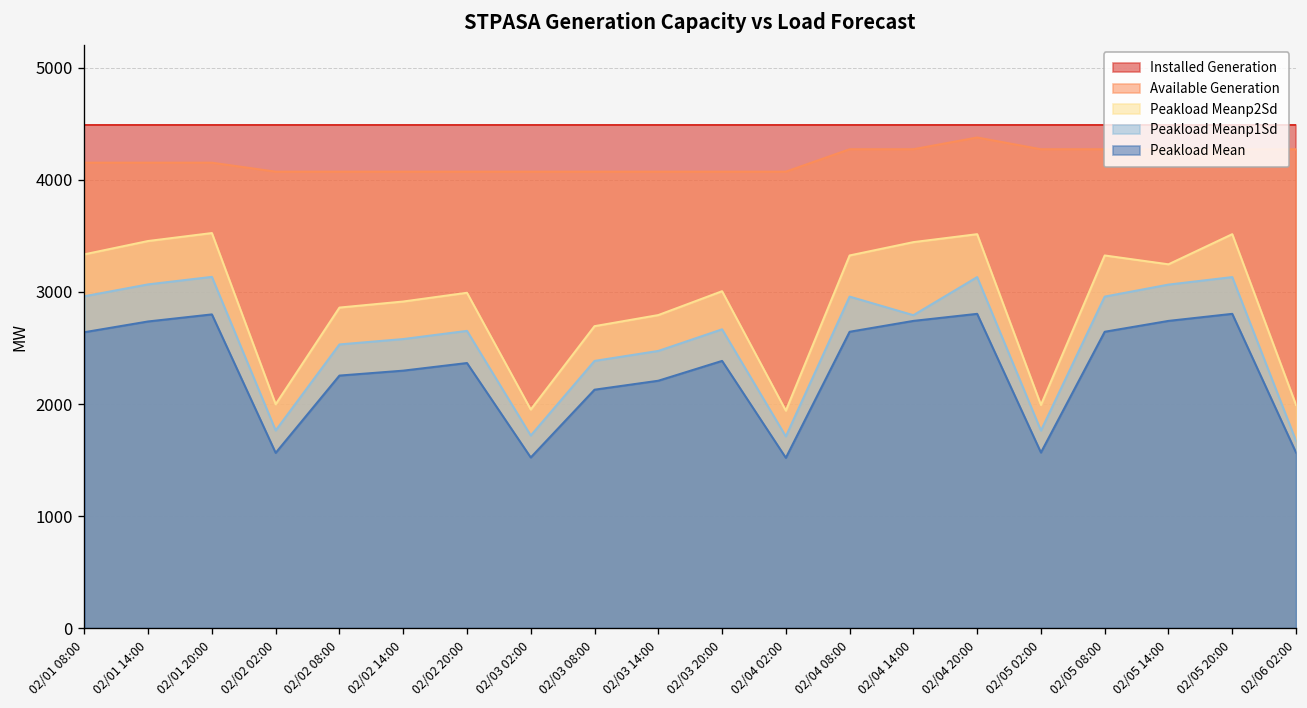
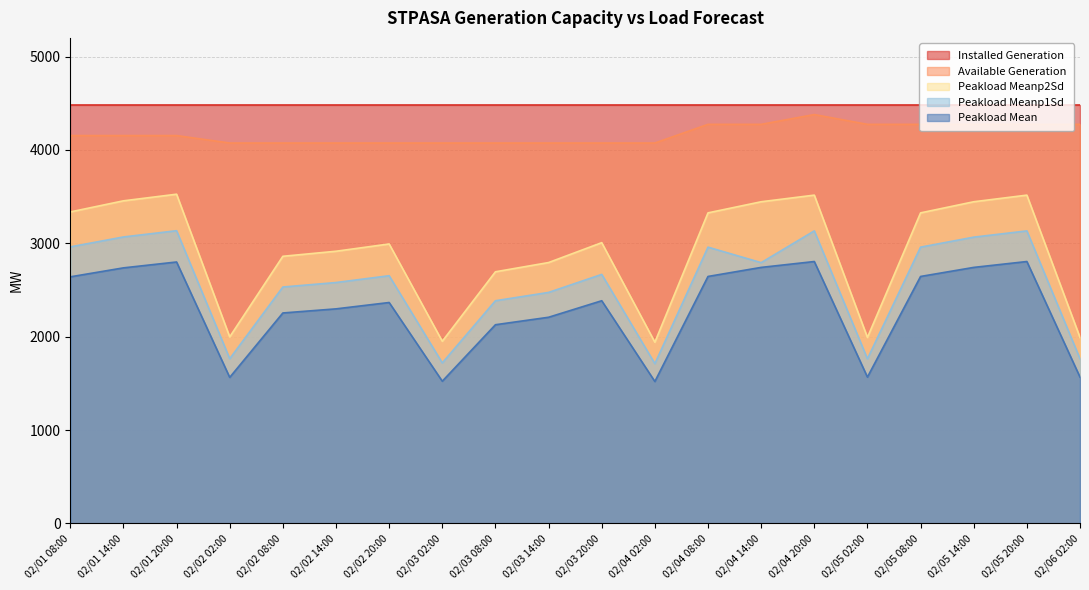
  {
    "Installed Generation": {
      "02/01 08:00": 4500,
      "02/01 14:00": 4500,
      "02/01 20:00": 4500,
      "02/02 02:00": 4500,
      "02/02 08:00": 4500,
      "02/02 14:00": 4500,
      "02/02 20:00": 4500,
      "02/03 02:00": 4500,
      "02/03 08:00": 4500,
      "02/03 14:00": 4500,
      "02/03 20:00": 4500,
      "02/04 02:00": 4500,
      "02/04 08:00": 4500,
      "02/04 14:00": 4500,
      "02/04 20:00": 4500,
      "02/05 02:00": 4500,
      "02/06 02:00": 4500
    },
    "Available Generation": {
      "02/01 08:00": 4200,
      "02/01 14:00": 4200,
      "02/01 20:00": 4200,
      "02/02 02:00": 4100,
      "02/02 08:00": 4100,
      "02/02 14:00": 4100,
      "02/02 20:00": 4100,
      "02/03 02:00": 4100,
      "02/03 08:00": 4100,
      "02/03 14:00": 4100,
      "02/03 20:00": 4100,
      "02/04 02:00": 4100,
      "02/04 08:00": 4300,
      "02/04 14:00": 4300,
      "02/04 20:00": 4400,
      "02/05 02:00": 4300,
      "02/06 02:00": 4300
    },
    "Peakload Meanp2Sd": {
      "02/01 08:00": 3300,
      "02/01 14:00": 3500,
      "02/01 20:00": 3500,
      "02/02 02:00": 2000,
      "02/02 08:00": 2900,
      "02/02 14:00": 2900,
      "02/02 20:00": 3000,
      "02/03 02:00": 2000,
      "02/03 08:00": 2700,
      "02/03 14:00": 2800,
      "02/03 20:00": 3000,
      "02/04 02:00": 1900,
      "02/04 08:00": 3300,
      "02/04 14:00": 3400,
      "02/04 20:00": 3500,
      "02/05 02:00": 2000,
      "02/05 08:00": 3300,
-     "02/05 14:00": 3200,
+     "02/05 14:00": 3400,
      "02/05 20:00": 3500,
      "02/06 02:00": 2000
    },
    "Peakload Meanp1Sd": {
      "02/01 08:00": 3000,
      "02/01 14:00": 3100,
      "02/01 20:00": 3100,
      "02/02 02:00": 1800,
      "02/02 08:00": 2500,
      "02/02 14:00": 2600,
      "02/02 20:00": 2700,
      "02/03 02:00": 1700,
      "02/03 08:00": 2400,
      "02/03 14:00": 2500,
      "02/03 20:00": 2700,
      "02/04 02:00": 1700,
      "02/04 08:00": 3000,
      "02/04 14:00": 2800,
      "02/04 20:00": 3100,
      "02/05 02:00": 1800,
      "02/05 08:00": 3000,
      "02/05 14:00": 3100,
      "02/05 20:00": 3100,
-     "02/06 02:00": 1700
+     "02/06 02:00": 1800
    },
    "Peakload Mean": {
      "02/01 08:00": 2600,
      "02/01 14:00": 2700,
      "02/01 20:00": 2800,
      "02/02 02:00": 1600,
      "02/02 08:00": 2300,
      "02/02 14:00": 2300,
      "02/02 20:00": 2400,
      "02/03 02:00": 1500,
      "02/03 08:00": 2100,
      "02/03 14:00": 2200,
      "02/03 20:00": 2400,
      "02/04 02:00": 1500,
      "02/04 08:00": 2600,
      "02/04 14:00": 2700,
      "02/04 20:00": 2800,
      "02/05 02:00": 1600,
      "02/05 08:00": 2600,
      "02/05 14:00": 2700,
      "02/05 20:00": 2800,
      "02/06 02:00": 1600
    }
  }
